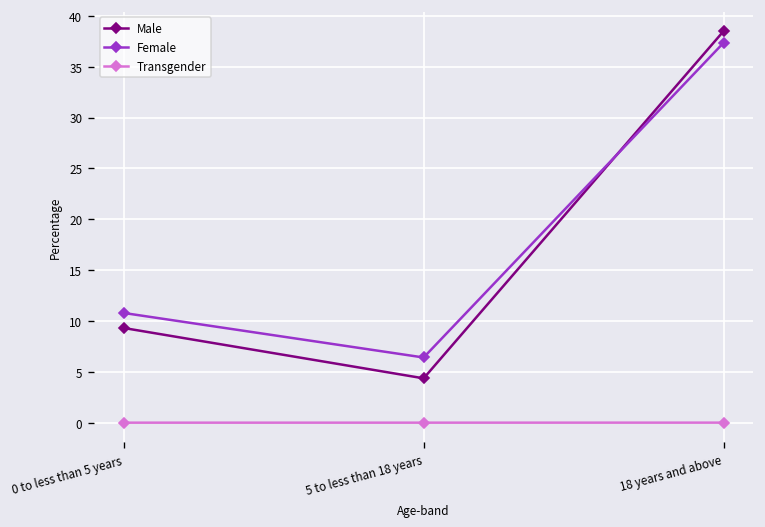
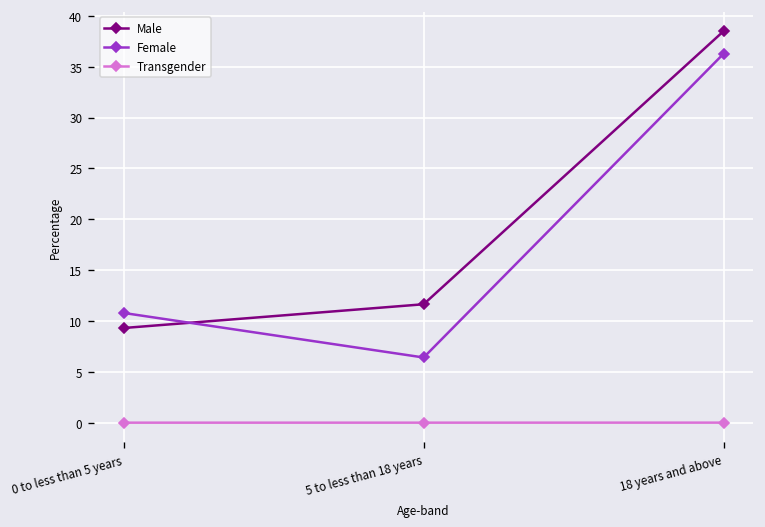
  {
    "Male": {
      "0 to less than 5 years": 9,
-     "5 to less than 18 years": 4,
+     "5 to less than 18 years": 12,
      "18 years and above": 38
    },
    "Female": {
      "0 to less than 5 years": 11,
      "5 to less than 18 years": 6,
-     "18 years and above": 37
+     "18 years and above": 36
    },
    "Transgender": {
      "0 to less than 5 years": 0,
      "5 to less than 18 years": 0,
      "18 years and above": 0
    }
  }
